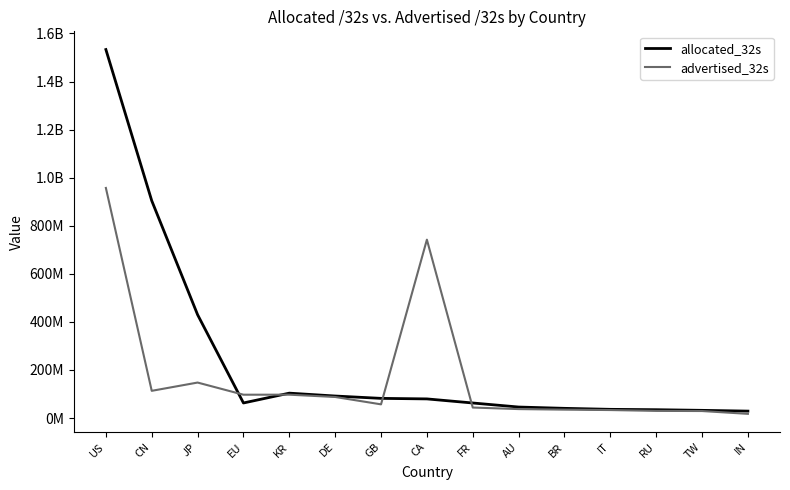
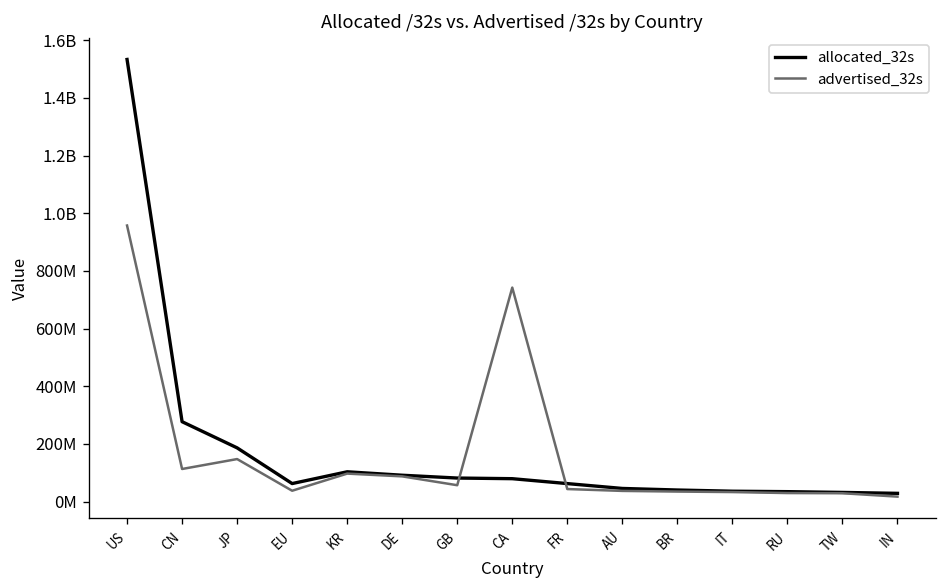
  {
    "allocated_32s": {
      "US": 1530000000,
-     "CN": 900000000,
-     "JP": 430000000,
+     "CN": 280000000,
+     "JP": 190000000,
      "EU": 60000000,
      "GB": 80000000,
      "CA": 80000000,
      "FR": 60000000,
      "IN": 30000000
    },
    "advertised_32s": {
      "US": 960000000,
      "CN": 110000000,
      "JP": 150000000,
-     "EU": 100000000,
+     "EU": 40000000,
      "GB": 60000000,
      "CA": 740000000,
      "FR": 40000000,
      "IN": 20000000
    }
  }
